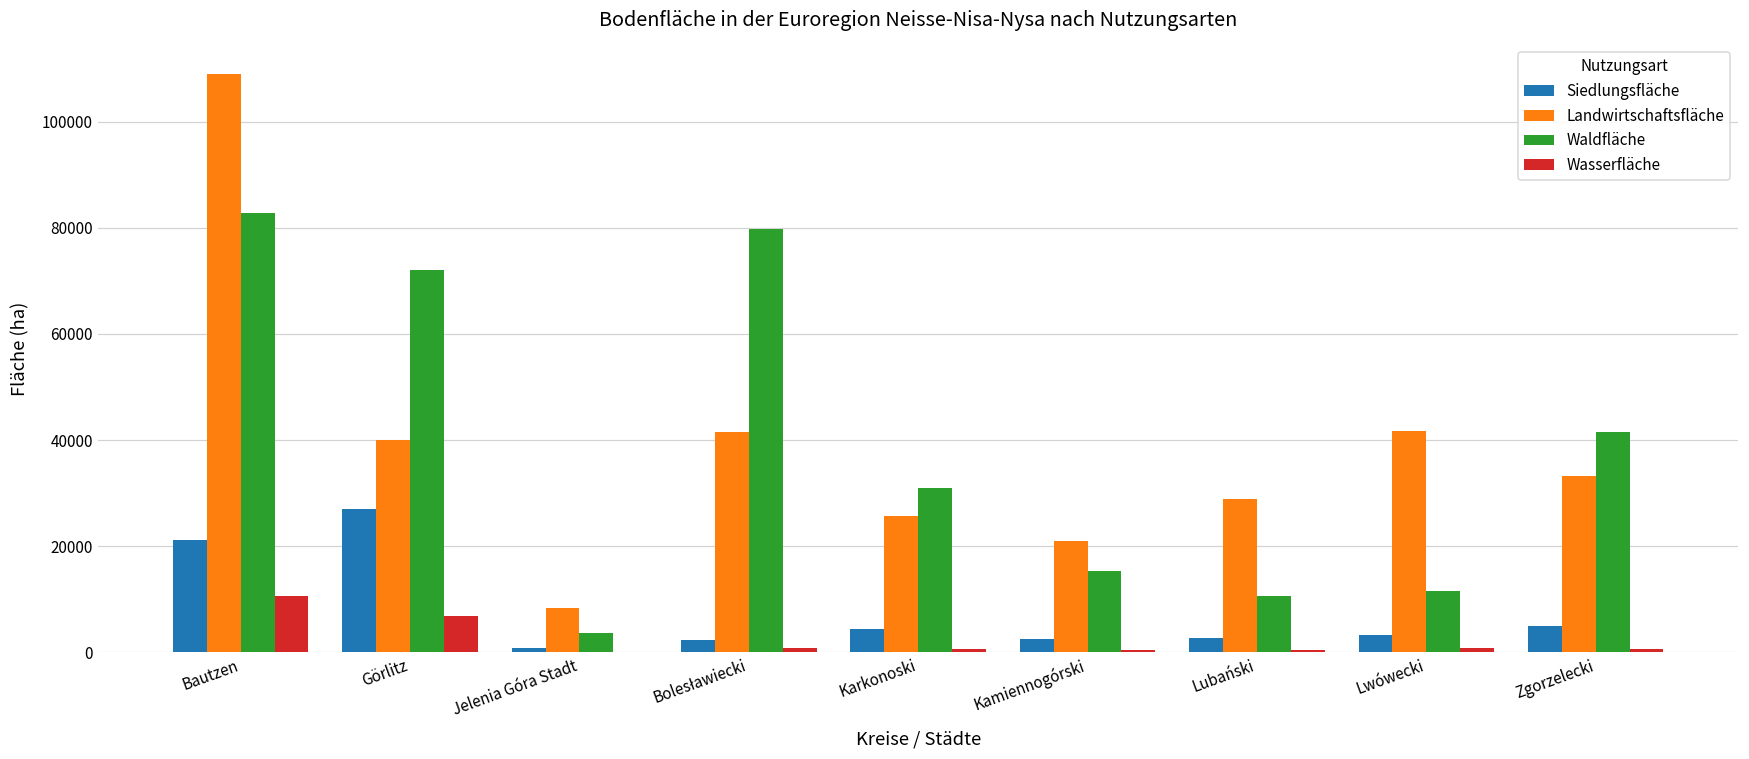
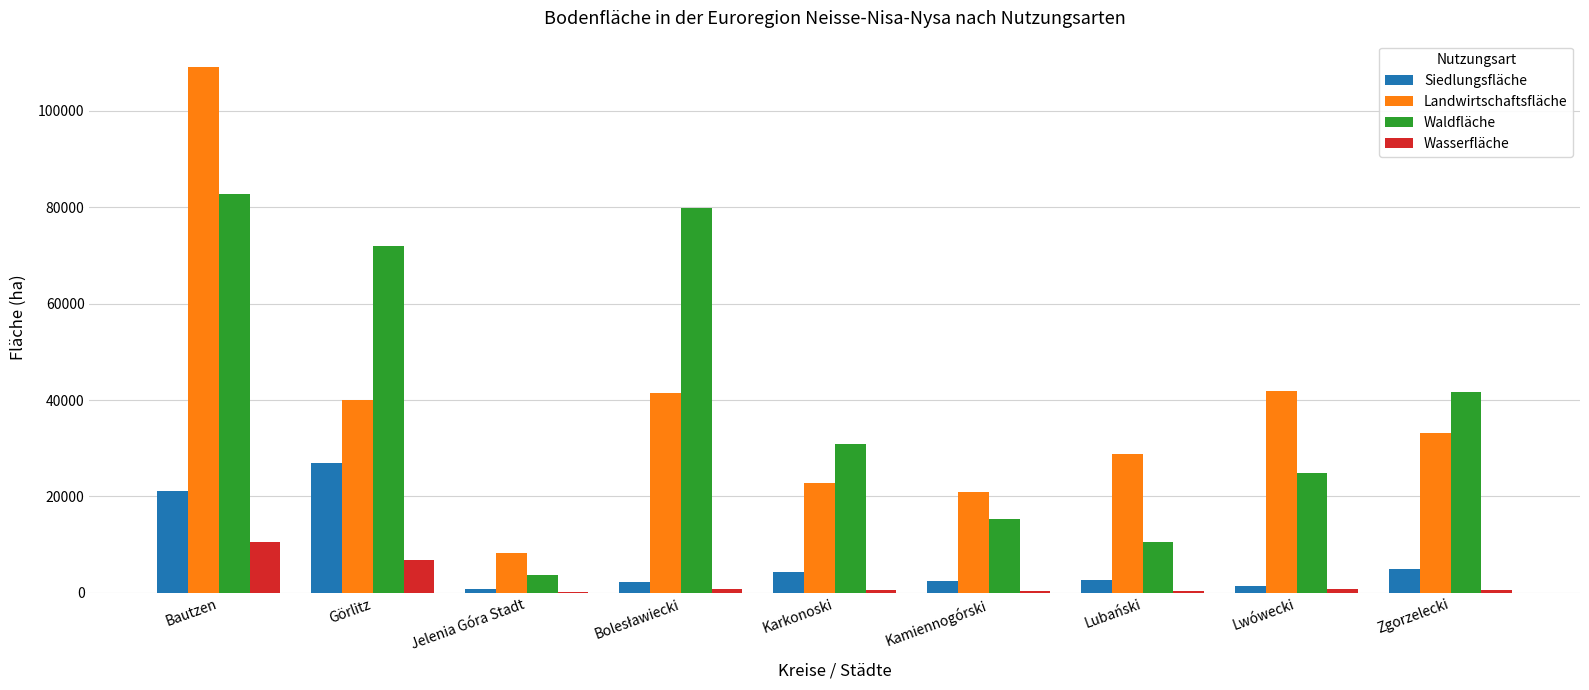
  {
    "Siedlungsfläche": {
      "Bautzen": 21000,
      "Görlitz": 27000,
      "Jelenia Góra Stadt": 1000,
      "Bolesławiecki": 2000,
      "Karkonoski": 4000,
      "Kamiennogórski": 2000,
      "Lubański": 3000,
-     "Lwówecki": 3000,
+     "Lwówecki": 2000,
      "Zgorzelecki": 5000
    },
    "Landwirtschaftsfläche": {
      "Bautzen": 109000,
      "Görlitz": 40000,
      "Jelenia Góra Stadt": 8000,
      "Bolesławiecki": 41000,
-     "Karkonoski": 26000,
+     "Karkonoski": 23000,
      "Kamiennogórski": 21000,
      "Lubański": 29000,
      "Lwówecki": 42000,
      "Zgorzelecki": 33000
    },
    "Waldfläche": {
      "Bautzen": 83000,
      "Görlitz": 72000,
      "Jelenia Góra Stadt": 4000,
      "Bolesławiecki": 80000,
      "Karkonoski": 31000,
      "Kamiennogórski": 15000,
      "Lubański": 11000,
-     "Lwówecki": 11000,
+     "Lwówecki": 25000,
      "Zgorzelecki": 42000
    },
    "Wasserfläche": {
      "Bautzen": 11000,
      "Görlitz": 7000,
      "Bolesławiecki": 1000,
      "Karkonoski": 1000,
      "Lwówecki": 1000,
      "Zgorzelecki": 1000
    }
  }
